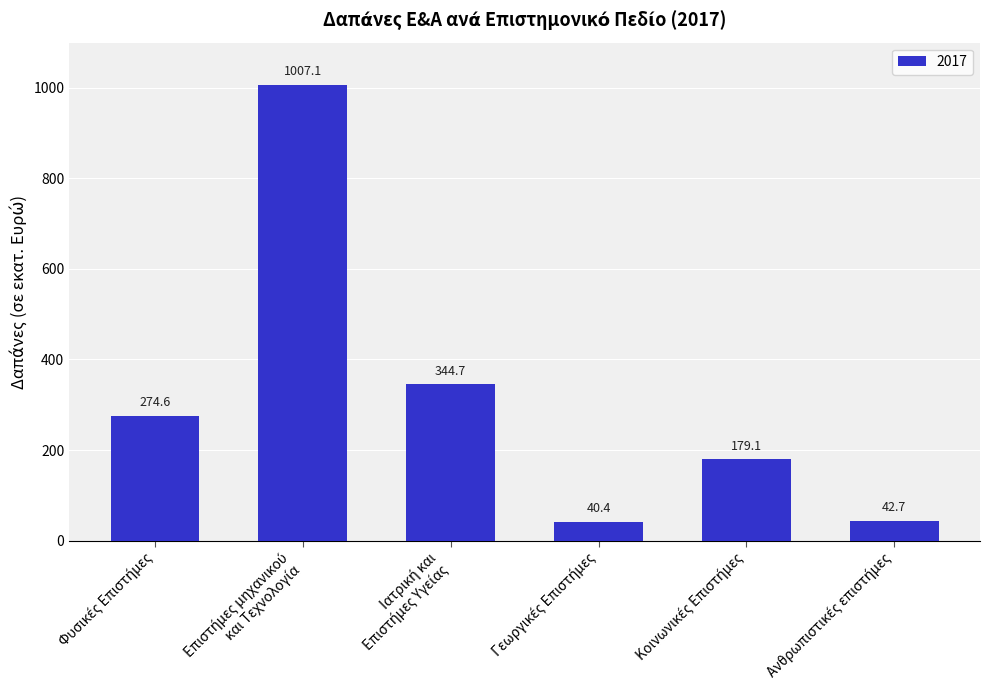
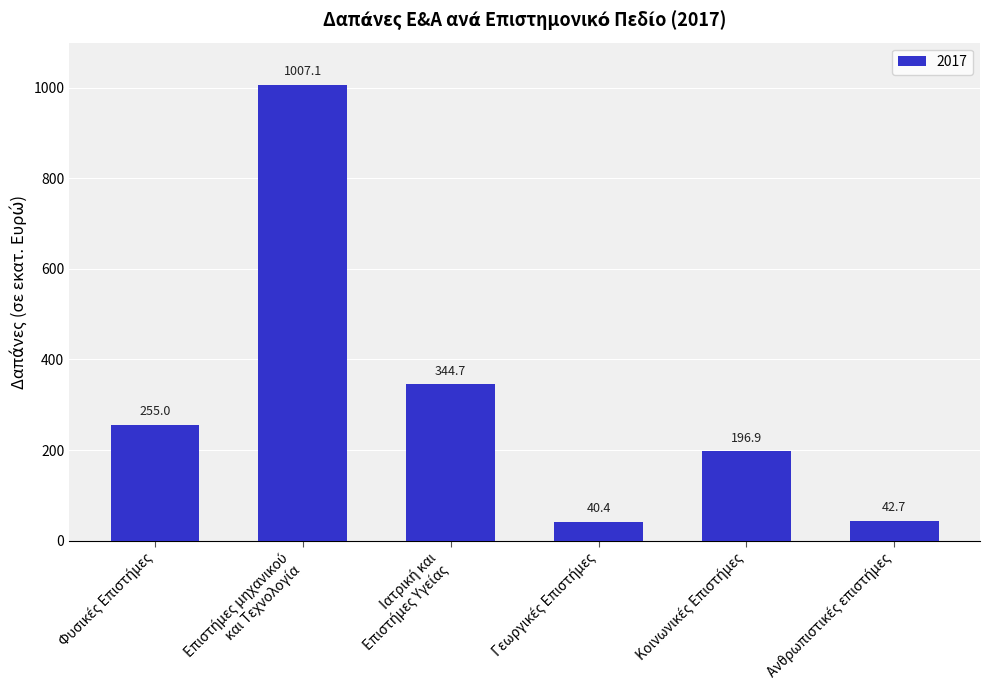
  {
-   "Φυσικές Επιστήμες": 274.6,
+   "Φυσικές Επιστήμες": 255.0,
    "Επιστήμες μηχανικού και Τεχνολογία": 1007.1,
    "Ιατρική και Επιστήμες Υγείας": 344.7,
    "Γεωργικές Επιστήμες": 40.4,
-   "Κοινωνικές Επιστήμες": 179.1,
+   "Κοινωνικές Επιστήμες": 196.9,
    "Ανθρωπιστικές επιστήμες": 42.7
  }
